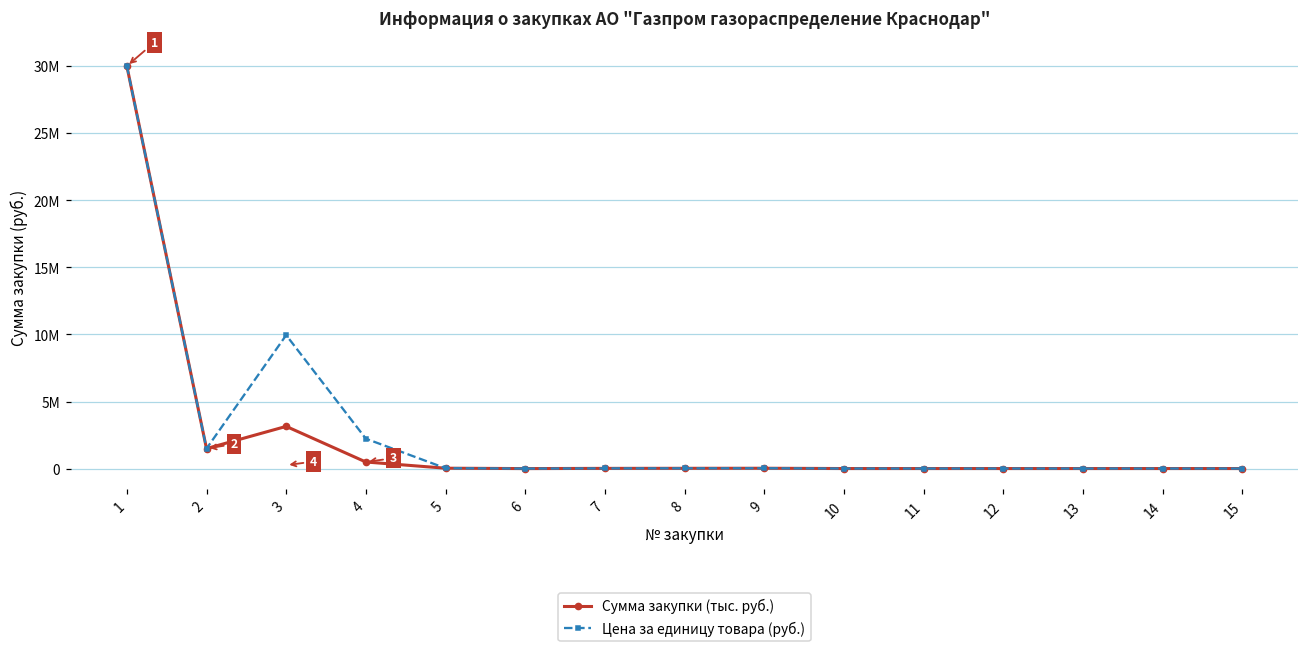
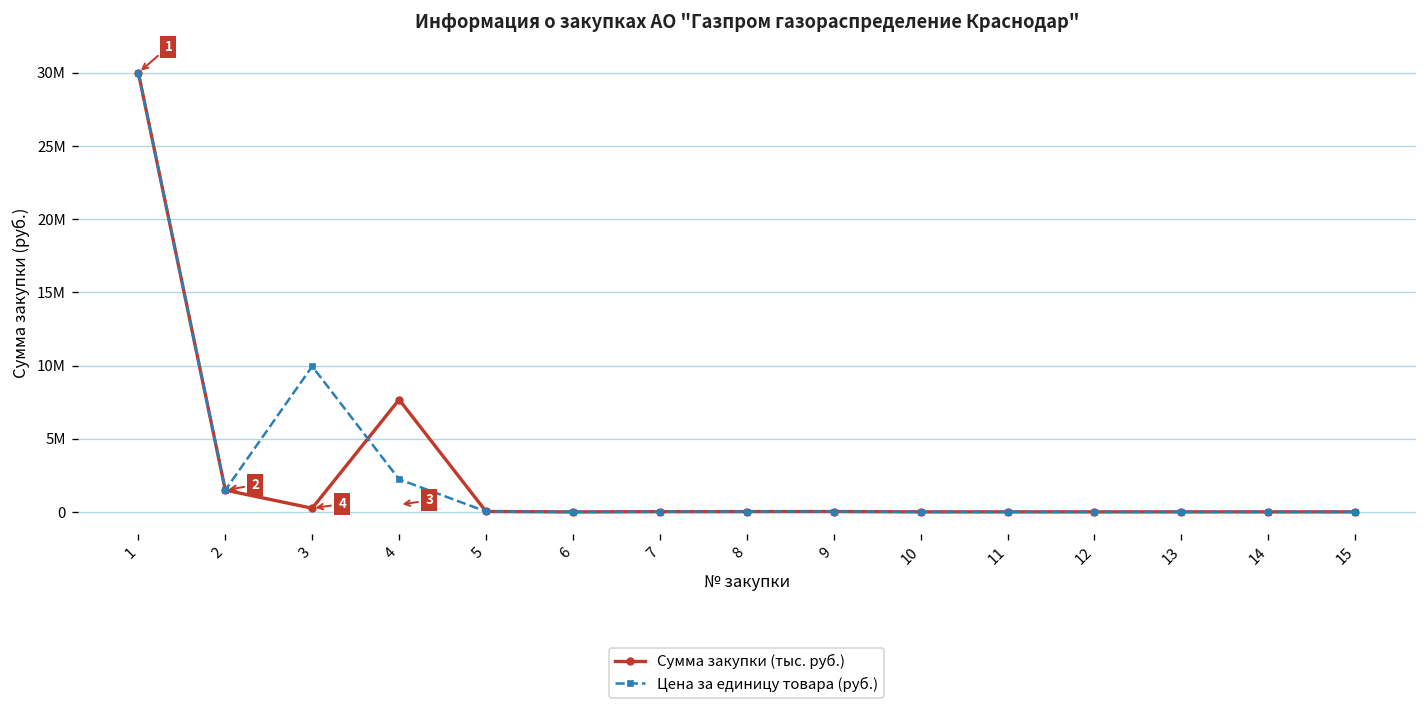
  {
    "Сумма закупки (тыс. руб.)": {
-     "3": 3200000,
-     "4": 500000
+     "3": 300000,
+     "4": 7700000
    },
    "Цена за единицу товара (руб.)": {
      "3": 10000000,
      "4": 2200000
    }
  }
